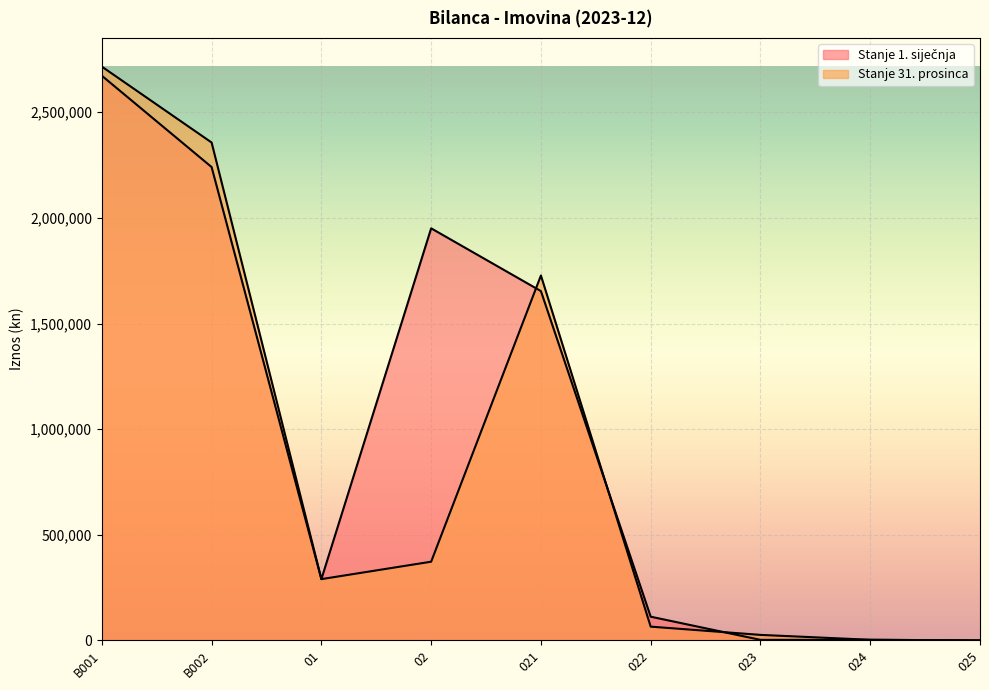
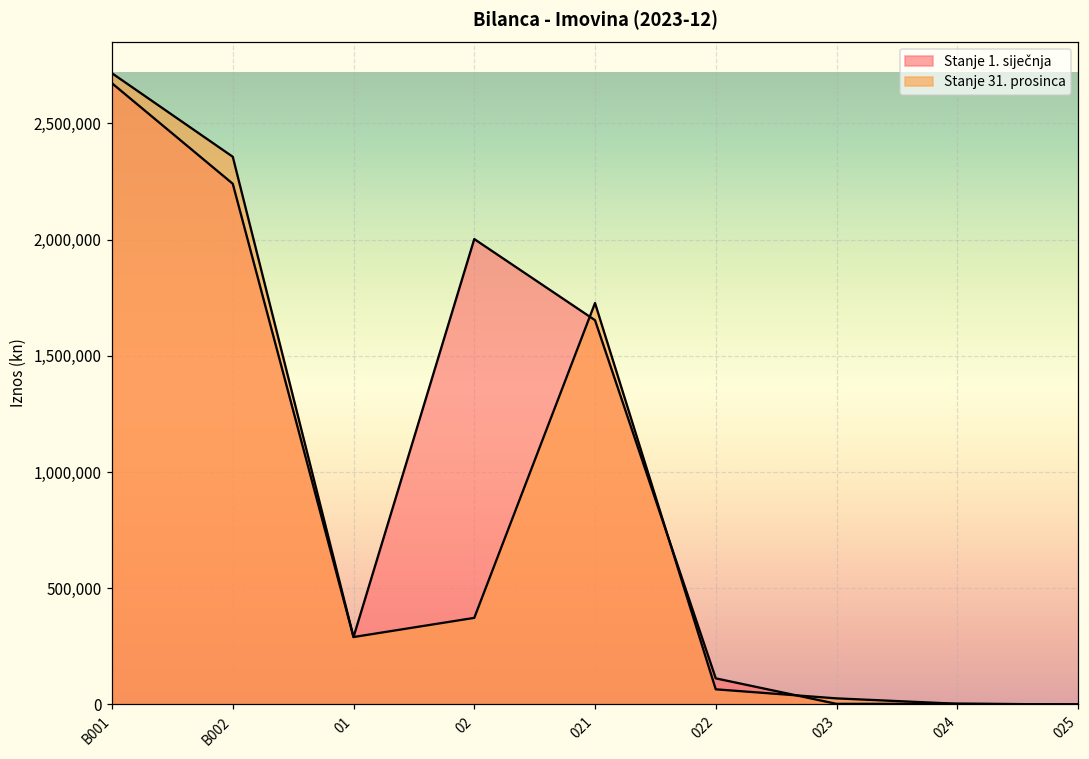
  {
    "Stanje 1. siječnja": {
      "B001": "2,670,000",
      "B002": "2,240,000",
-     "02": "1,950,000",
+     "02": "2,000,000",
      "021": "1,650,000",
      "022": "110,000",
      "023": "0"
    },
    "Stanje 31. prosinca": {
      "B001": "2,720,000",
      "B002": "2,360,000",
      "02": "370,000",
      "021": "1,730,000",
      "022": "70,000",
      "023": "30,000"
    }
  }
